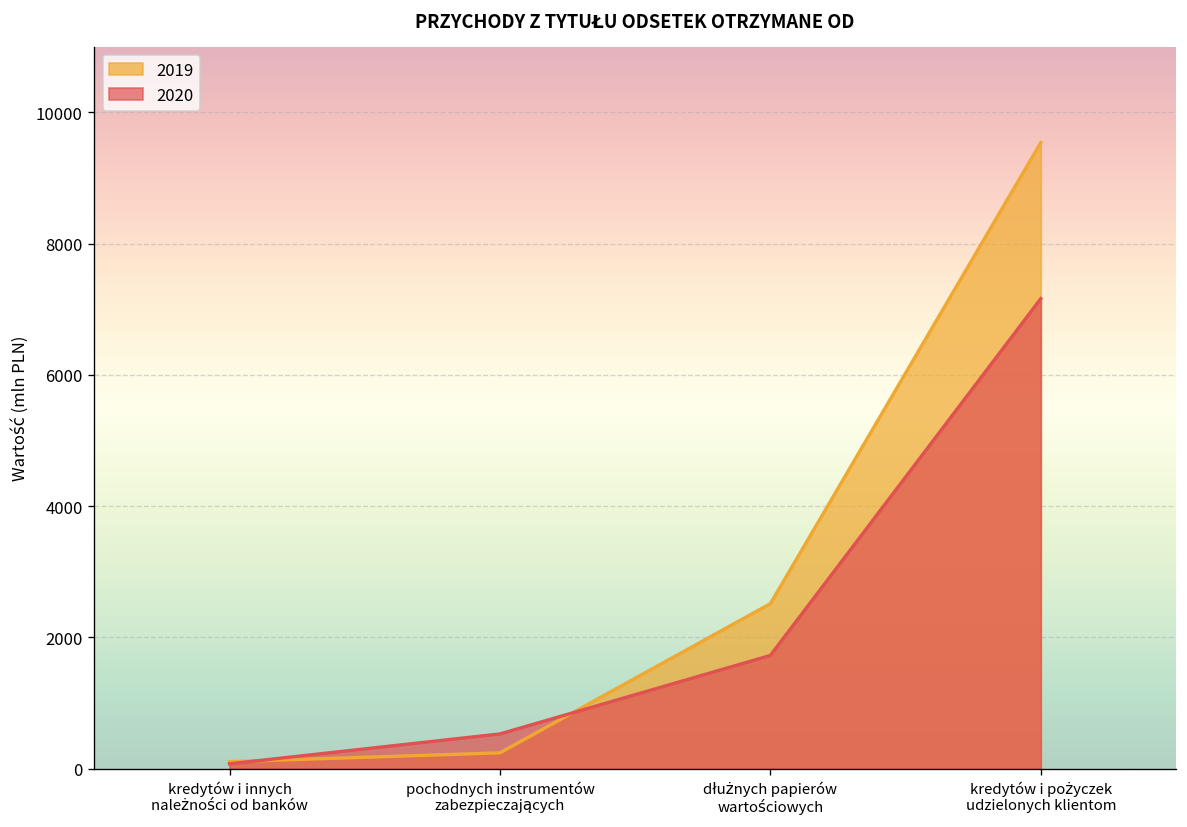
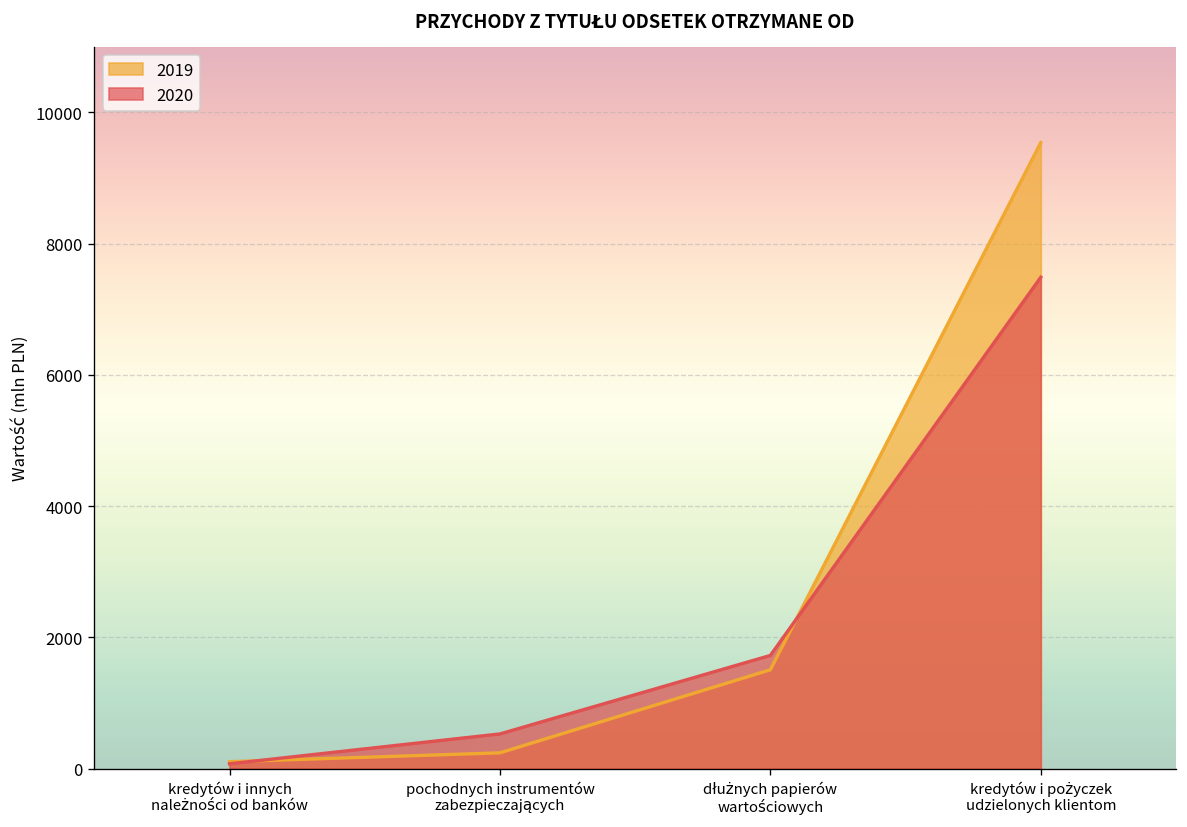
  {
    "2019": {
      "pochodnych instrumentów zabezpieczających": 200,
-     "dłużnych papierów wartościowych": 2500,
+     "dłużnych papierów wartościowych": 1500,
      "kredytów i pożyczek udzielonych klientom": 9500
    },
    "2020": {
      "pochodnych instrumentów zabezpieczających": 500,
      "dłużnych papierów wartościowych": 1700,
-     "kredytów i pożyczek udzielonych klientom": 7200
+     "kredytów i pożyczek udzielonych klientom": 7500
    }
  }
